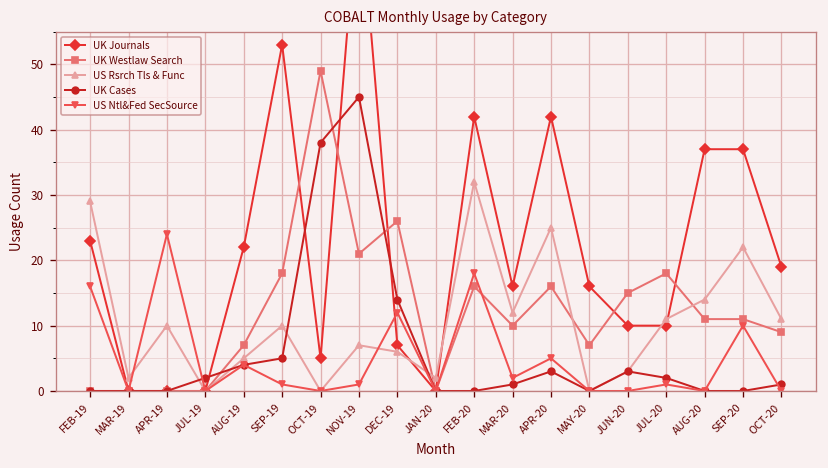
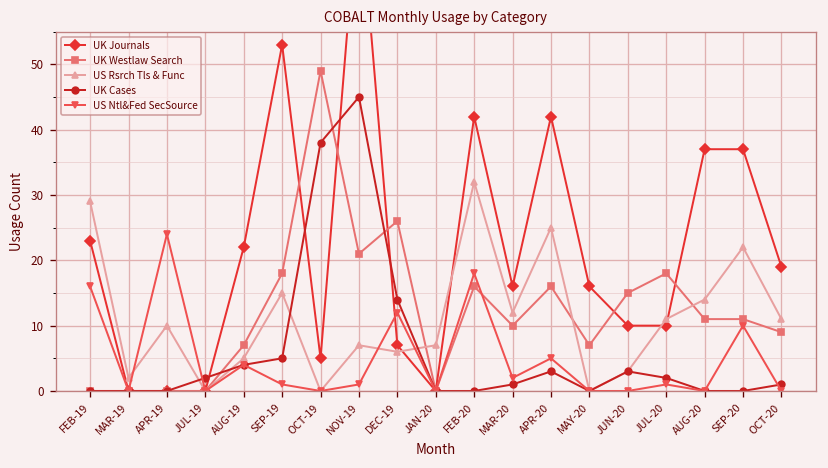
  {
    "US Rsrch Tls & Func": {
      "FEB-19": 29,
      "MAR-19": 2,
      "APR-19": 10,
      "AUG-19": 5,
-     "SEP-19": 10,
+     "SEP-19": 15,
      "NOV-19": 7,
      "DEC-19": 6,
-     "JAN-20": 2,
+     "JAN-20": 7,
      "FEB-20": 32,
      "MAR-20": 12,
      "APR-20": 25,
      "JUL-20": 11,
      "AUG-20": 14,
      "SEP-20": 22,
      "OCT-20": 11
    }
  }
